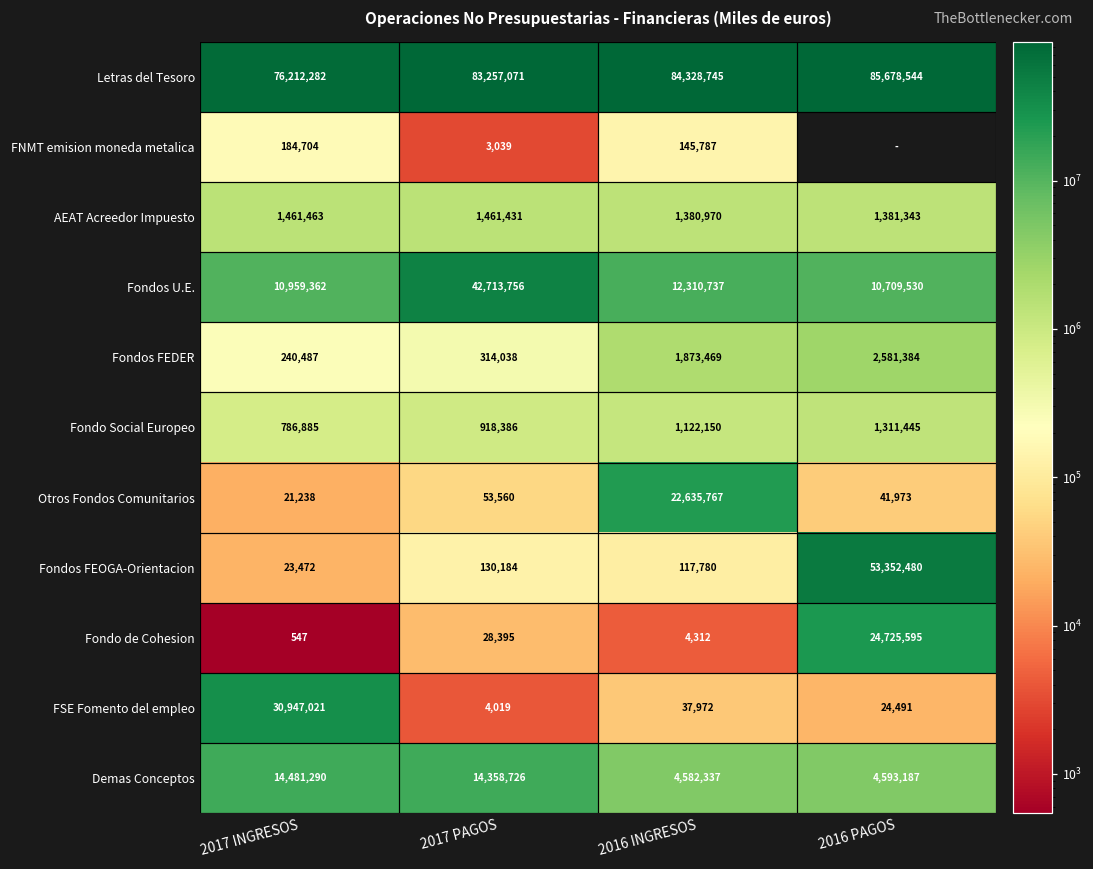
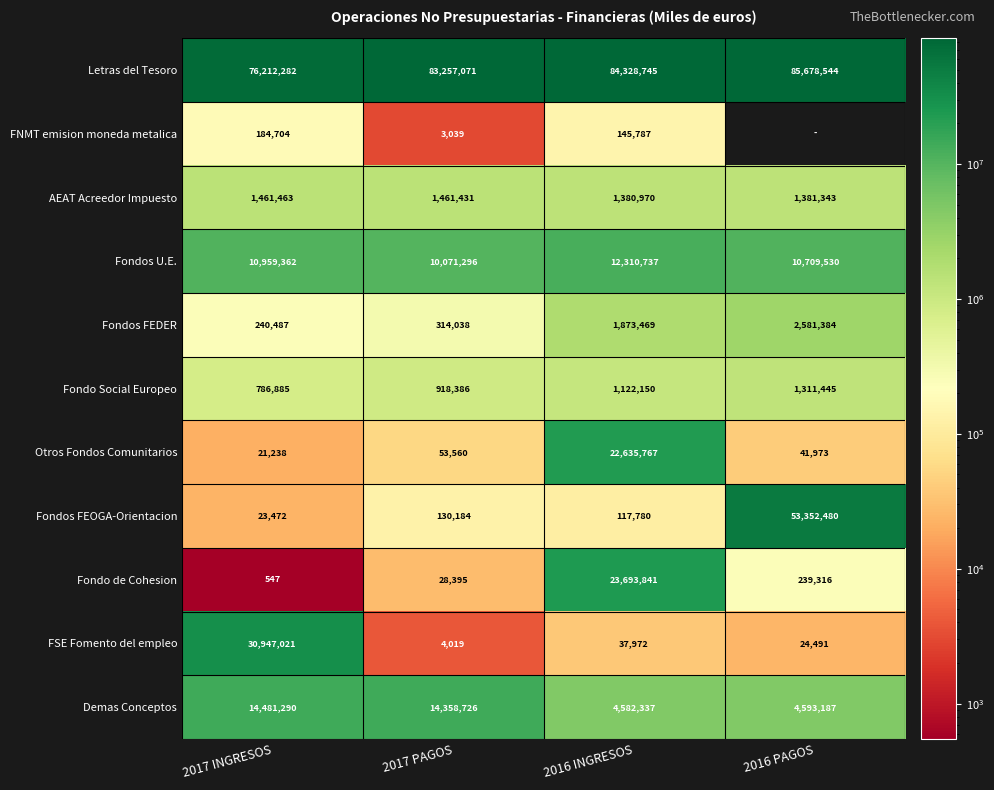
  {
    "Letras del Tesoro": {
      "2017 INGRESOS": "76,212,282",
      "2017 PAGOS": "83,257,071",
      "2016 INGRESOS": "84,328,745",
      "2016 PAGOS": "85,678,544"
    },
    "FNMT emision moneda metalica": {
      "2017 INGRESOS": "184,704",
      "2017 PAGOS": "3,039",
      "2016 INGRESOS": "145,787"
    },
    "AEAT Acreedor Impuesto": {
      "2017 INGRESOS": "1,461,463",
      "2017 PAGOS": "1,461,431",
      "2016 INGRESOS": "1,380,970",
      "2016 PAGOS": "1,381,343"
    },
    "Fondos U.E.": {
      "2017 INGRESOS": "10,959,362",
-     "2017 PAGOS": "42,713,756",
+     "2017 PAGOS": "10,071,296",
      "2016 INGRESOS": "12,310,737",
      "2016 PAGOS": "10,709,530"
    },
    "Fondos FEDER": {
      "2017 INGRESOS": "240,487",
      "2017 PAGOS": "314,038",
      "2016 INGRESOS": "1,873,469",
      "2016 PAGOS": "2,581,384"
    },
    "Fondo Social Europeo": {
      "2017 INGRESOS": "786,885",
      "2017 PAGOS": "918,386",
      "2016 INGRESOS": "1,122,150",
      "2016 PAGOS": "1,311,445"
    },
    "Otros Fondos Comunitarios": {
      "2017 INGRESOS": "21,238",
      "2017 PAGOS": "53,560",
      "2016 INGRESOS": "22,635,767",
      "2016 PAGOS": "41,973"
    },
    "Fondos FEOGA-Orientacion": {
      "2017 INGRESOS": "23,472",
      "2017 PAGOS": "130,184",
      "2016 INGRESOS": "117,780",
      "2016 PAGOS": "53,352,480"
    },
    "Fondo de Cohesion": {
      "2017 INGRESOS": "547",
      "2017 PAGOS": "28,395",
-     "2016 INGRESOS": "4,312",
-     "2016 PAGOS": "24,725,595"
+     "2016 INGRESOS": "23,693,841",
+     "2016 PAGOS": "239,316"
    },
    "FSE Fomento del empleo": {
      "2017 INGRESOS": "30,947,021",
      "2017 PAGOS": "4,019",
      "2016 INGRESOS": "37,972",
      "2016 PAGOS": "24,491"
    },
    "Demas Conceptos": {
      "2017 INGRESOS": "14,481,290",
      "2017 PAGOS": "14,358,726",
      "2016 INGRESOS": "4,582,337",
      "2016 PAGOS": "4,593,187"
    }
  }
